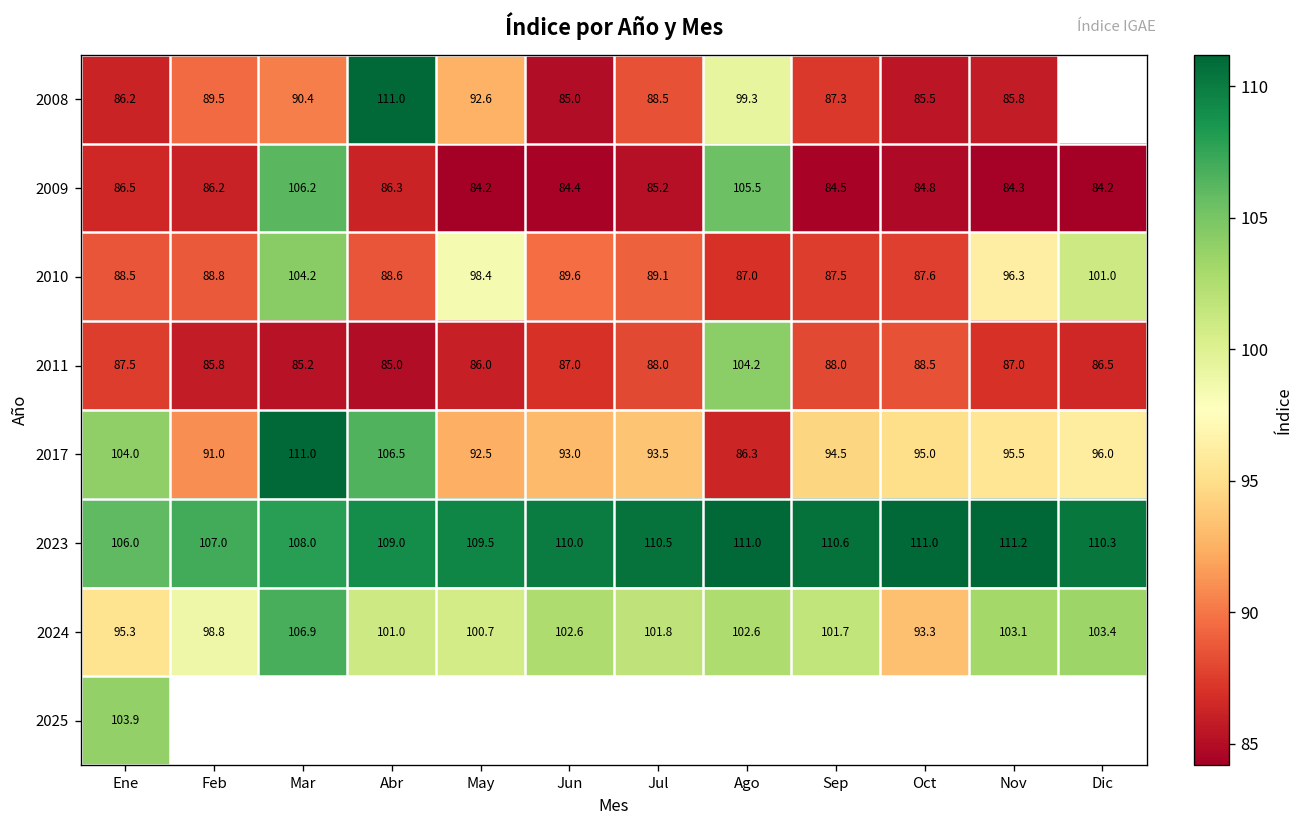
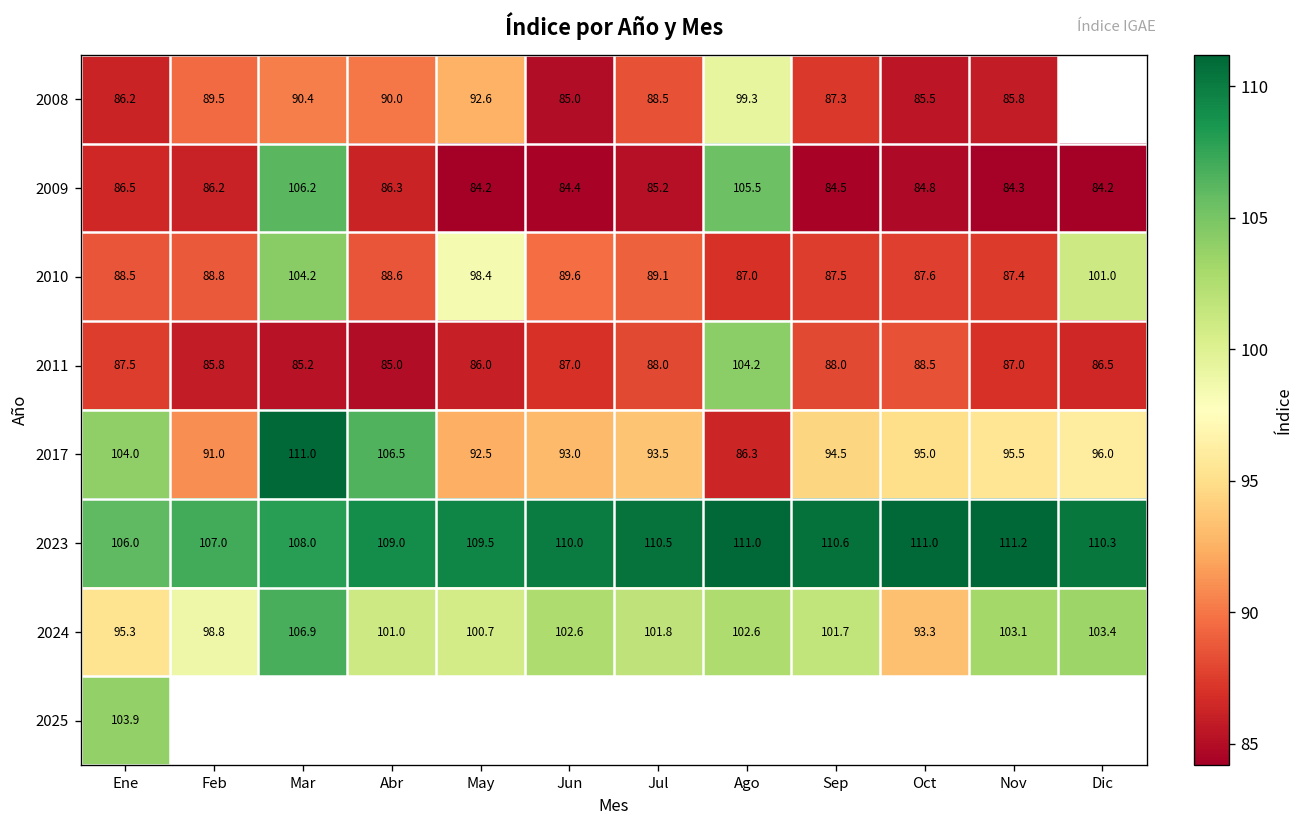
  {
    "2008": {
      "Ene": 86.2,
      "Feb": 89.5,
      "Mar": 90.4,
-     "Abr": 111.0,
+     "Abr": 90.0,
      "May": 92.6,
      "Jun": 85.0,
      "Jul": 88.5,
      "Ago": 99.3,
      "Sep": 87.3,
      "Oct": 85.5,
      "Nov": 85.8
    },
    "2009": {
      "Ene": 86.5,
      "Feb": 86.2,
      "Mar": 106.2,
      "Abr": 86.3,
      "May": 84.2,
      "Jun": 84.4,
      "Jul": 85.2,
      "Ago": 105.5,
      "Sep": 84.5,
      "Oct": 84.8,
      "Nov": 84.3,
      "Dic": 84.2
    },
    "2010": {
      "Ene": 88.5,
      "Feb": 88.8,
      "Mar": 104.2,
      "Abr": 88.6,
      "May": 98.4,
      "Jun": 89.6,
      "Jul": 89.1,
      "Ago": 87.0,
      "Sep": 87.5,
      "Oct": 87.6,
-     "Nov": 96.3,
+     "Nov": 87.4,
      "Dic": 101.0
    },
    "2011": {
      "Ene": 87.5,
      "Feb": 85.8,
      "Mar": 85.2,
      "Abr": 85.0,
      "May": 86.0,
      "Jun": 87.0,
      "Jul": 88.0,
      "Ago": 104.2,
      "Sep": 88.0,
      "Oct": 88.5,
      "Nov": 87.0,
      "Dic": 86.5
    },
    "2017": {
      "Ene": 104.0,
      "Feb": 91.0,
      "Mar": 111.0,
      "Abr": 106.5,
      "May": 92.5,
      "Jun": 93.0,
      "Jul": 93.5,
      "Ago": 86.3,
      "Sep": 94.5,
      "Oct": 95.0,
      "Nov": 95.5,
      "Dic": 96.0
    },
    "2023": {
      "Ene": 106.0,
      "Feb": 107.0,
      "Mar": 108.0,
      "Abr": 109.0,
      "May": 109.5,
      "Jun": 110.0,
      "Jul": 110.5,
      "Ago": 111.0,
      "Sep": 110.6,
      "Oct": 111.0,
      "Nov": 111.2,
      "Dic": 110.3
    },
    "2024": {
      "Ene": 95.3,
      "Feb": 98.8,
      "Mar": 106.9,
      "Abr": 101.0,
      "May": 100.7,
      "Jun": 102.6,
      "Jul": 101.8,
      "Ago": 102.6,
      "Sep": 101.7,
      "Oct": 93.3,
      "Nov": 103.1,
      "Dic": 103.4
    },
    "2025": {
      "Ene": 103.9
    }
  }
